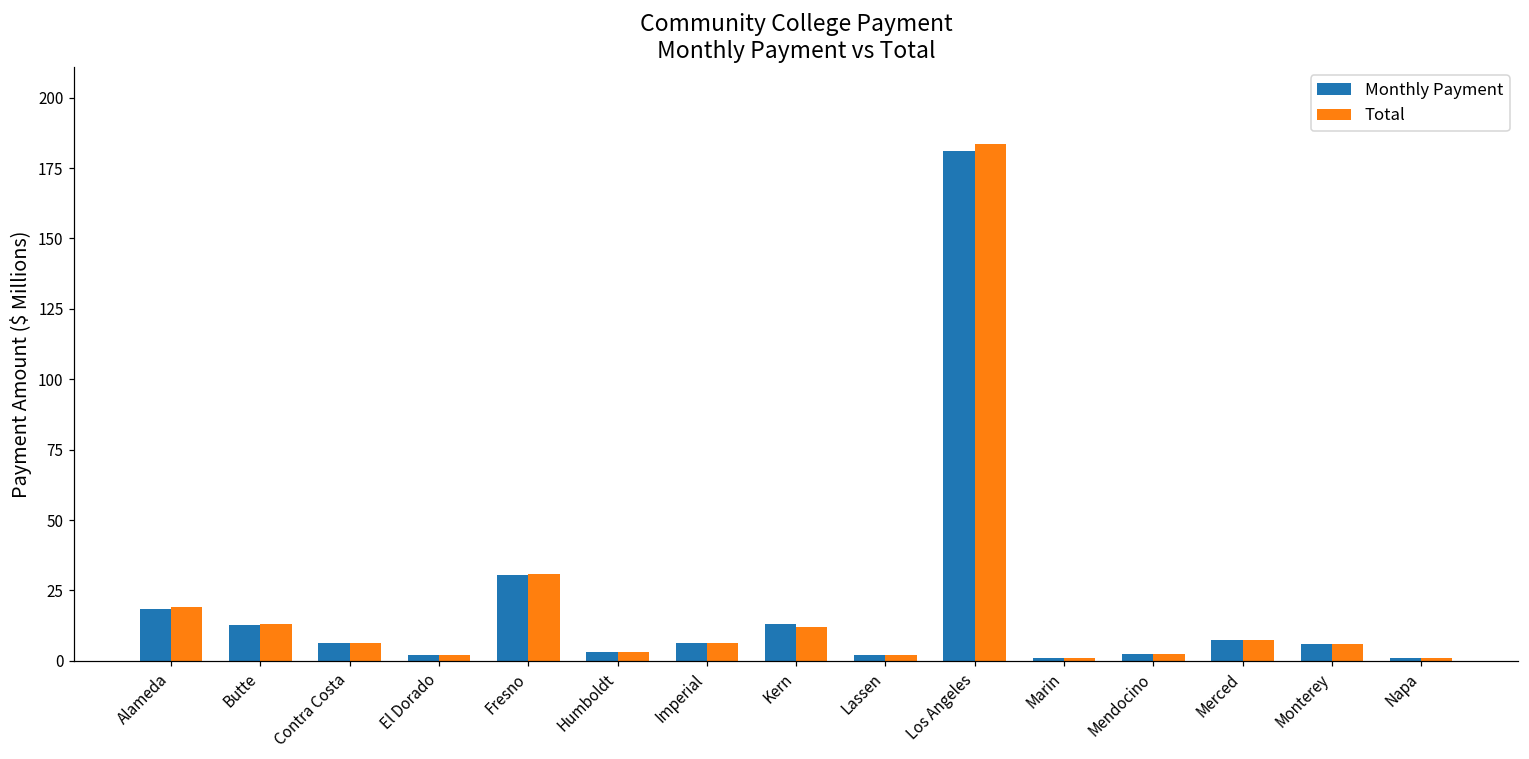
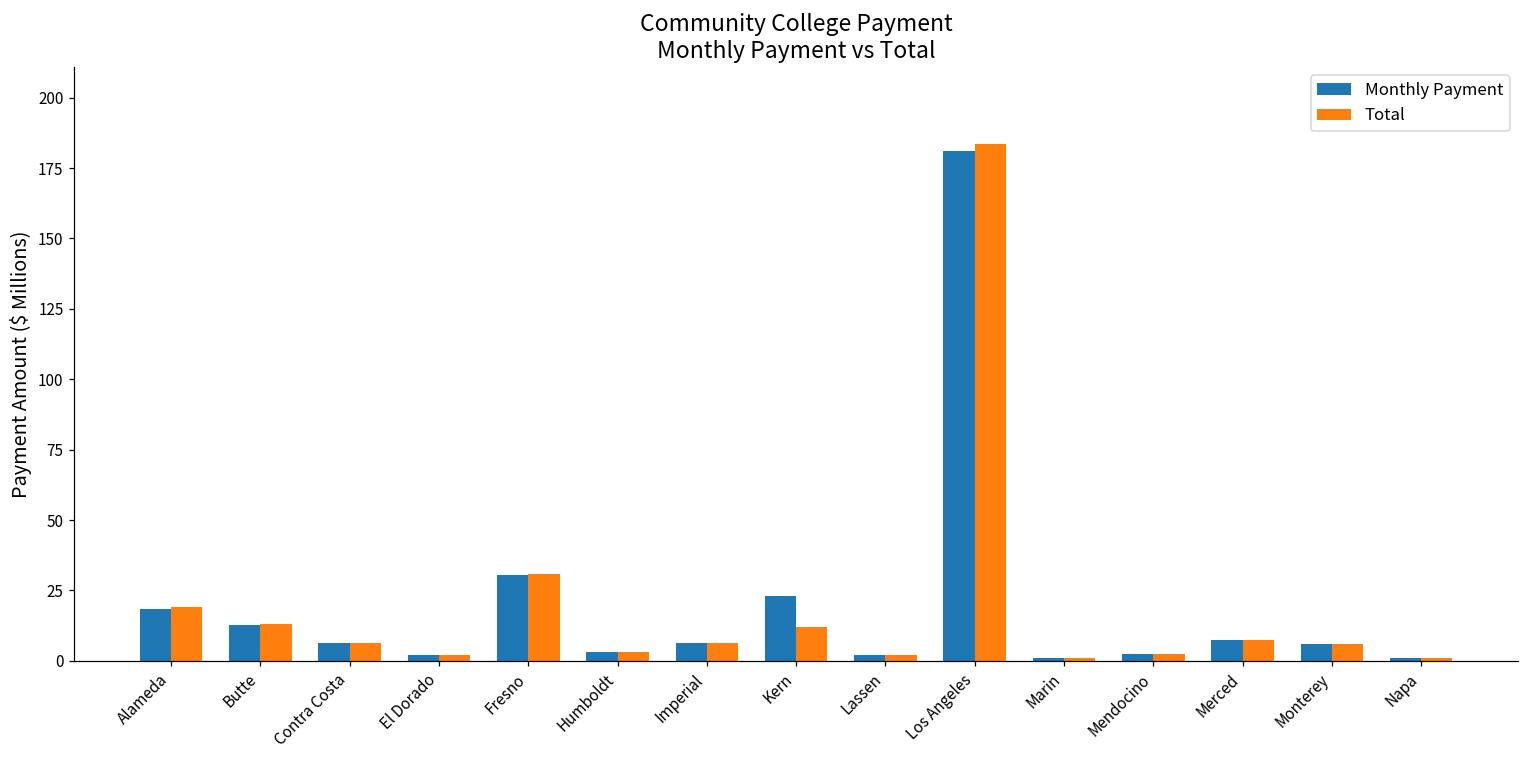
  {
    "Monthly Payment": {
      "Alameda": 18,
      "Butte": 13,
      "Contra Costa": 6,
      "El Dorado": 2,
      "Fresno": 31,
      "Humboldt": 3,
      "Imperial": 7,
-     "Kern": 13,
+     "Kern": 23,
      "Lassen": 2,
      "Los Angeles": 181,
      "Mendocino": 3,
      "Merced": 7,
      "Monterey": 6
    },
    "Total": {
      "Alameda": 19,
      "Butte": 13,
      "Contra Costa": 7,
      "El Dorado": 2,
      "Fresno": 31,
      "Humboldt": 3,
      "Imperial": 7,
      "Kern": 12,
      "Lassen": 2,
      "Los Angeles": 183,
      "Mendocino": 3,
      "Merced": 7,
      "Monterey": 6
    }
  }
